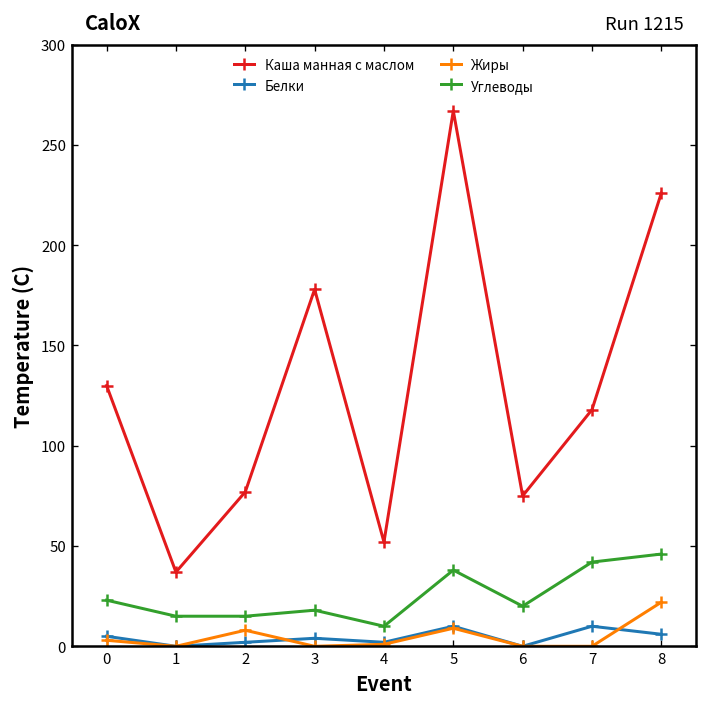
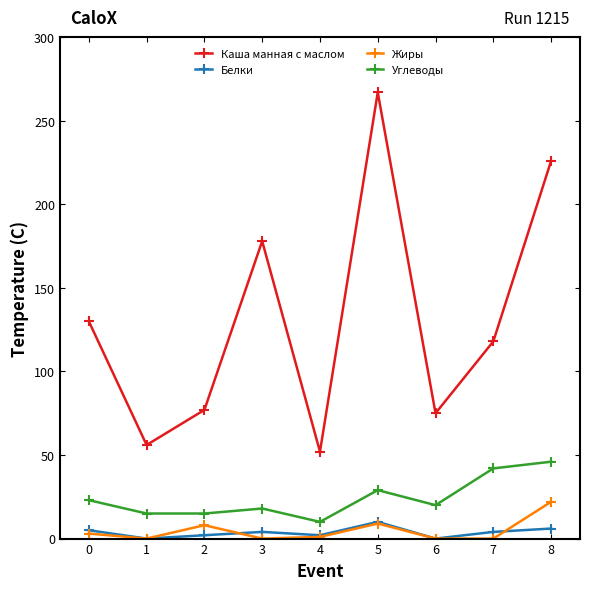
  {
    "Каша манная с маслом": {
      "0": 130,
-     "1": 37,
+     "1": 56,
      "2": 77,
      "3": 178,
      "4": 52,
      "5": 267,
      "6": 75,
      "7": 118,
      "8": 226
    },
    "Белки": {
      "0": 5,
      "2": 2,
      "3": 4,
-     "7": 10,
+     "7": 4,
      "8": 6
    },
    "Жиры": {
      "0": 3,
      "2": 8,
      "3": 0,
      "7": 0,
      "8": 22
    },
    "Углеводы": {
      "0": 23,
      "1": 15,
      "2": 15,
      "3": 18,
      "4": 10,
-     "5": 38,
+     "5": 29,
      "6": 20,
      "7": 42,
      "8": 46
    }
  }
